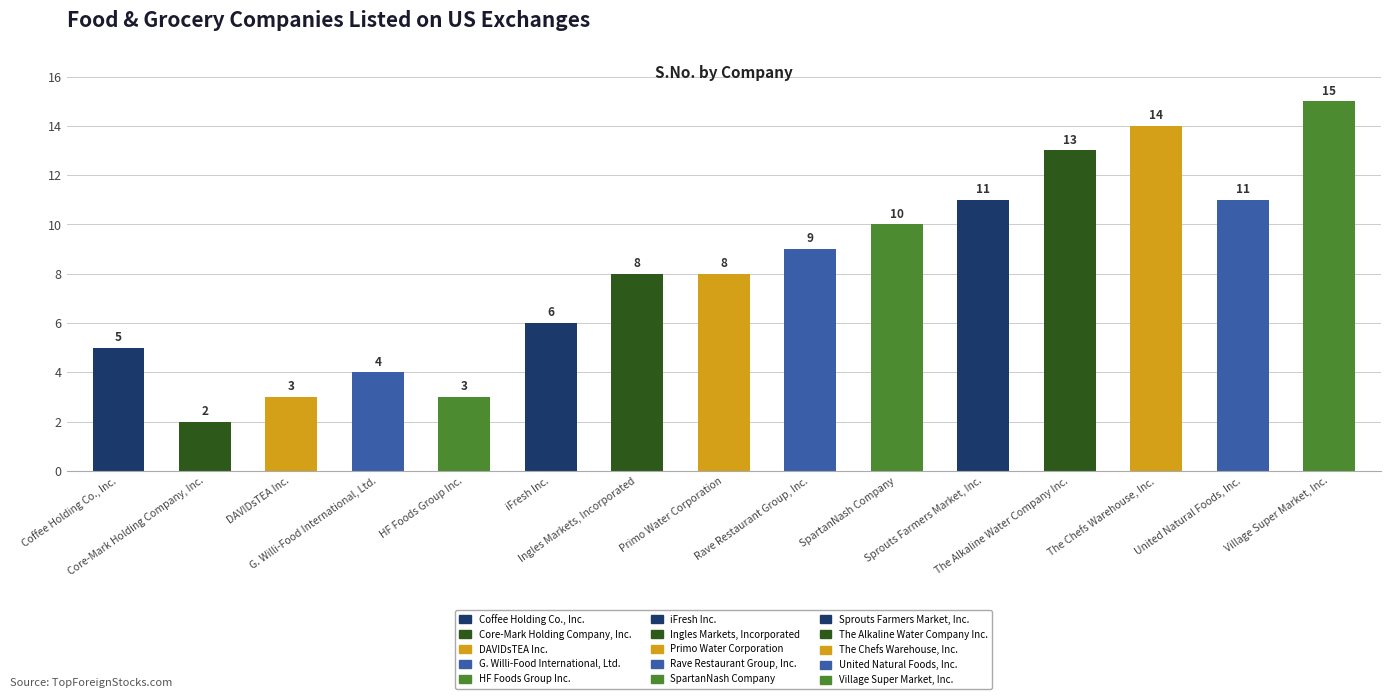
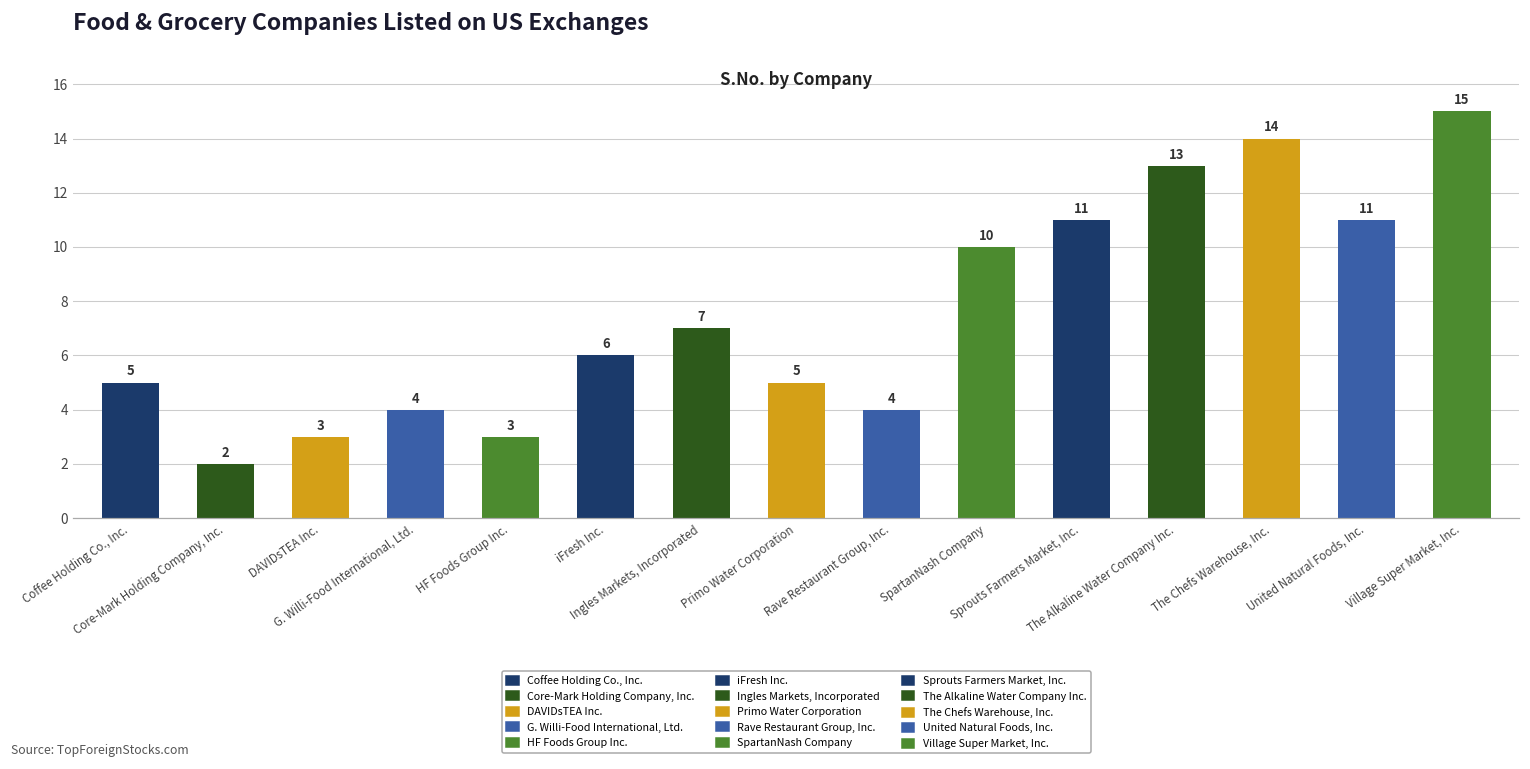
  {
    "Coffee Holding Co., Inc.": 5,
    "Core-Mark Holding Company, Inc.": 2,
    "DAVIDsTEA Inc.": 3,
    "G. Willi-Food International, Ltd.": 4,
    "HF Foods Group Inc.": 3,
    "iFresh Inc.": 6,
-   "Ingles Markets, Incorporated": 8,
-   "Primo Water Corporation": 8,
-   "Rave Restaurant Group, Inc.": 9,
+   "Ingles Markets, Incorporated": 7,
+   "Primo Water Corporation": 5,
+   "Rave Restaurant Group, Inc.": 4,
    "SpartanNash Company": 10,
    "Sprouts Farmers Market, Inc.": 11,
    "The Alkaline Water Company Inc.": 13,
    "The Chefs Warehouse, Inc.": 14,
    "United Natural Foods, Inc.": 11,
    "Village Super Market, Inc.": 15
  }
